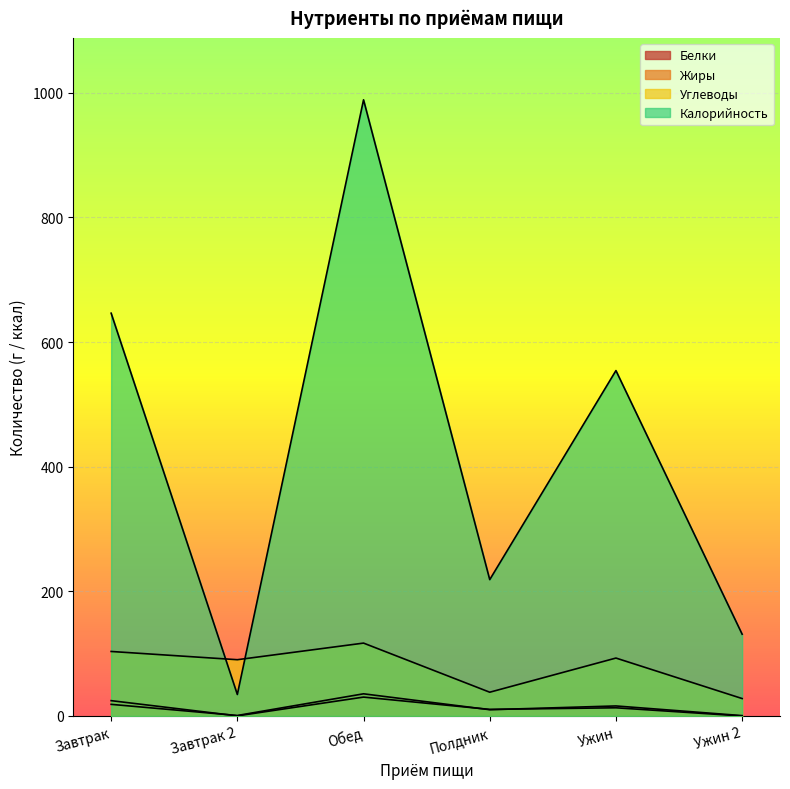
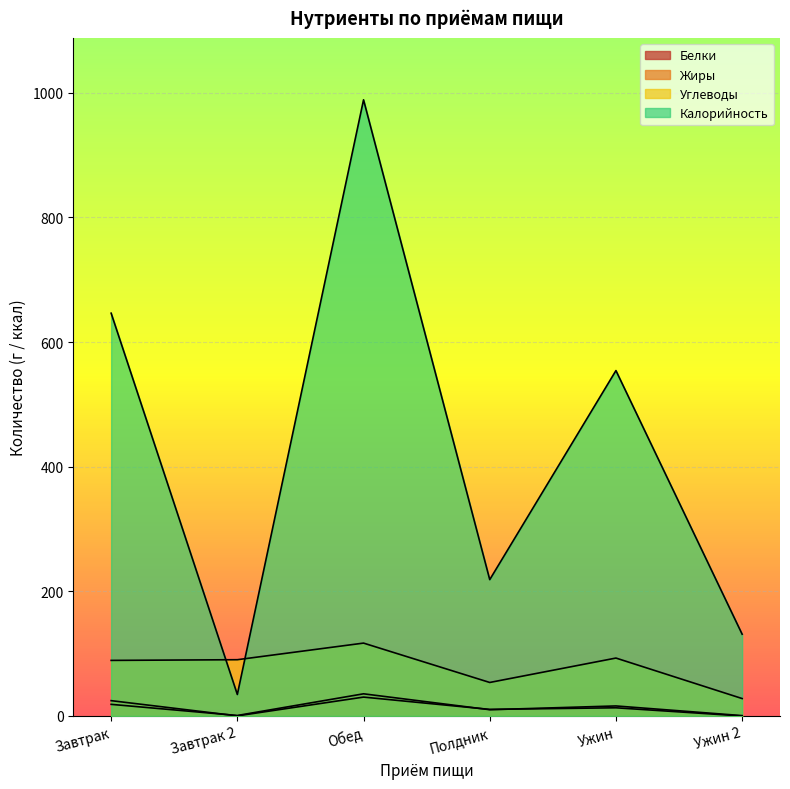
  {
    "Белки": {
      "Завтрак": 20,
      "Обед": 40
    },
    "Жиры": {
      "Завтрак": 20,
      "Обед": 30
    },
    "Углеводы": {
-     "Завтрак": 100,
+     "Завтрак": 90,
      "Завтрак 2": 90,
      "Обед": 120,
-     "Полдник": 40,
+     "Полдник": 50,
      "Ужин": 90,
      "Ужин 2": 30
    },
    "Калорийность": {
      "Завтрак": 650,
      "Завтрак 2": 30,
      "Обед": 990,
      "Полдник": 220,
      "Ужин": 550,
      "Ужин 2": 130
    }
  }
